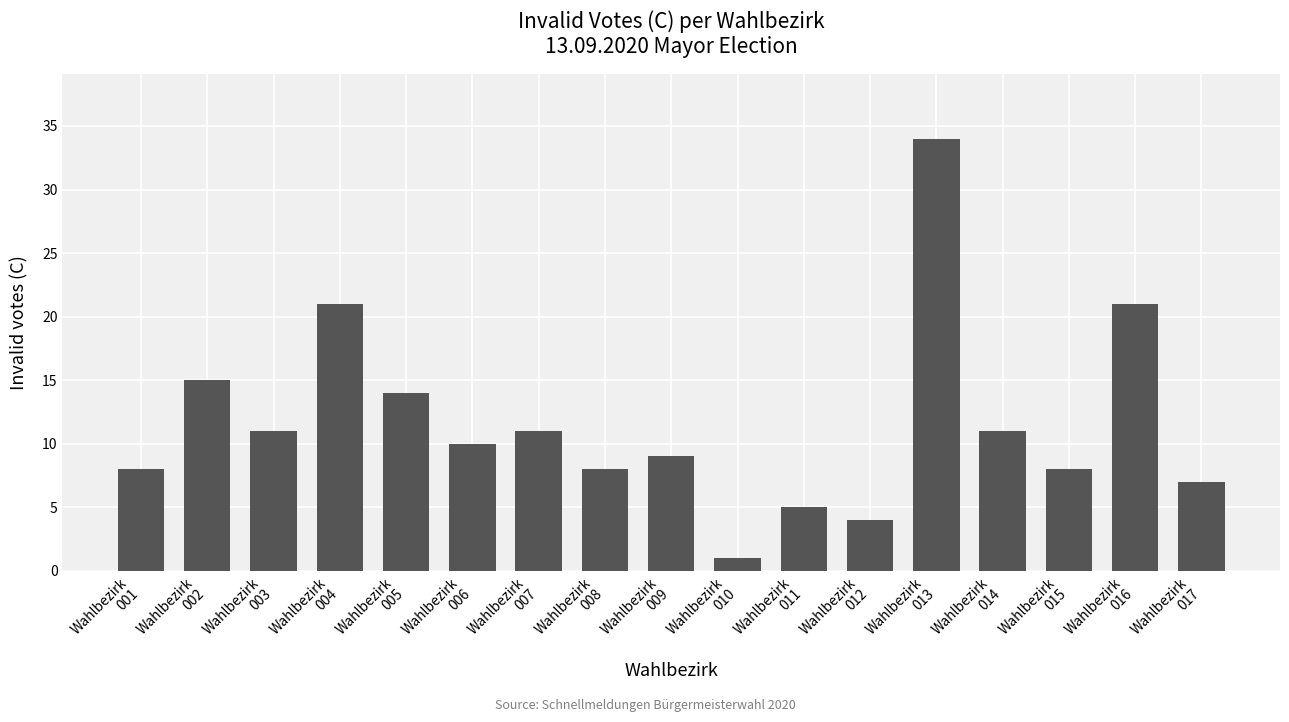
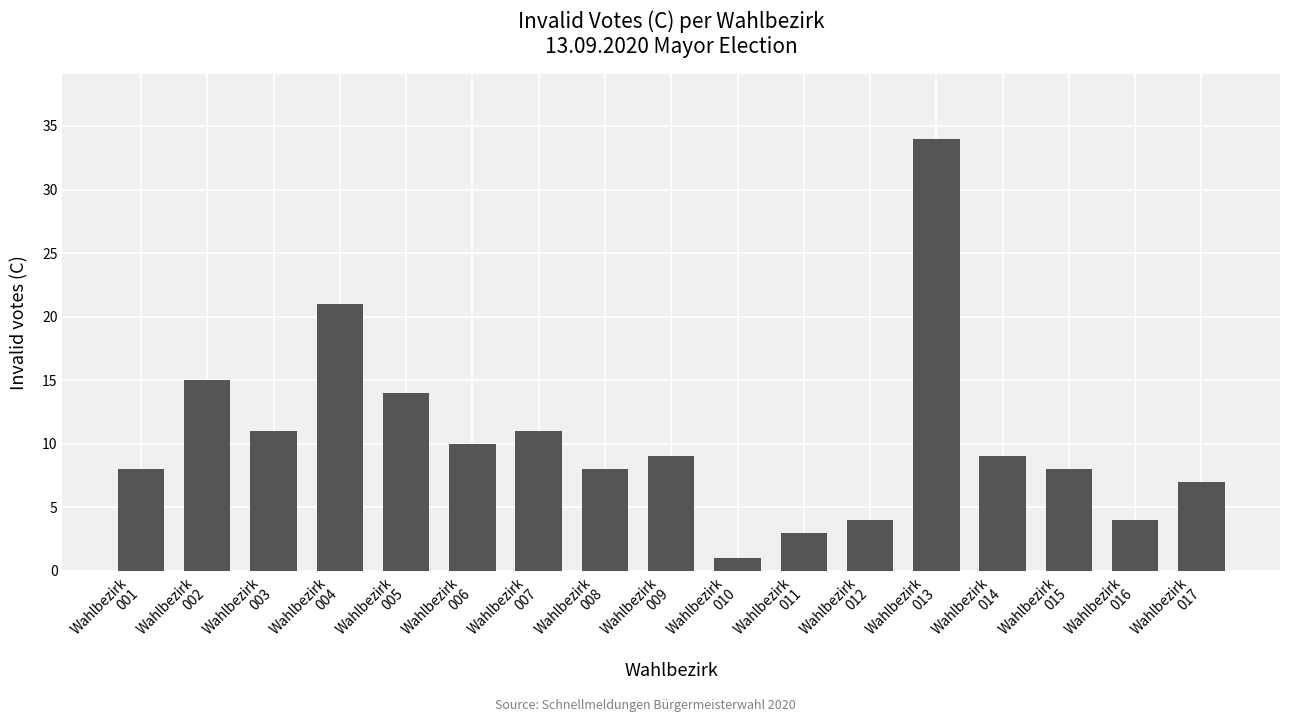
  {
    "Wahlbezirk 001": 8,
    "Wahlbezirk 002": 15,
    "Wahlbezirk 003": 11,
    "Wahlbezirk 004": 21,
    "Wahlbezirk 005": 14,
    "Wahlbezirk 006": 10,
    "Wahlbezirk 007": 11,
    "Wahlbezirk 008": 8,
    "Wahlbezirk 009": 9,
    "Wahlbezirk 010": 1,
-   "Wahlbezirk 011": 5,
+   "Wahlbezirk 011": 3,
    "Wahlbezirk 012": 4,
    "Wahlbezirk 013": 34,
-   "Wahlbezirk 014": 11,
+   "Wahlbezirk 014": 9,
    "Wahlbezirk 015": 8,
-   "Wahlbezirk 016": 21,
+   "Wahlbezirk 016": 4,
    "Wahlbezirk 017": 7
  }
